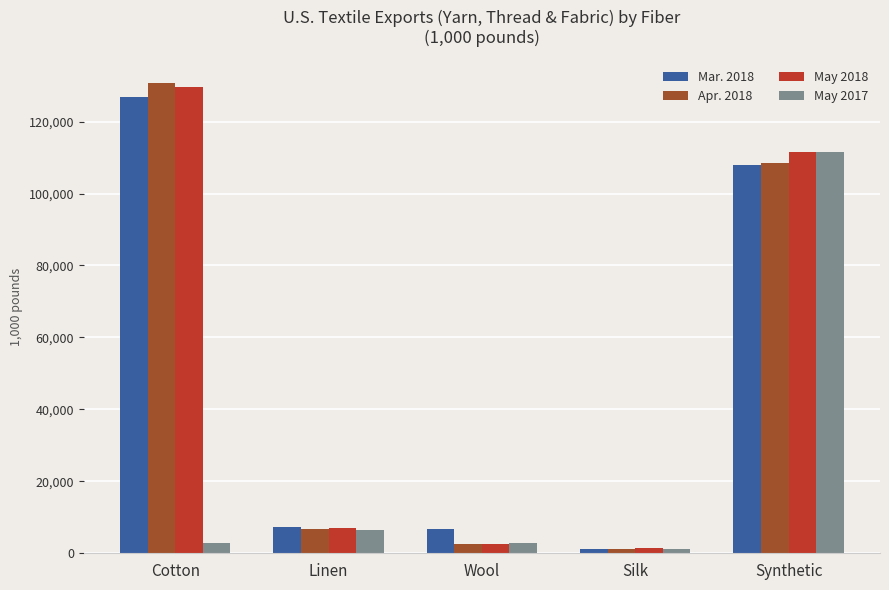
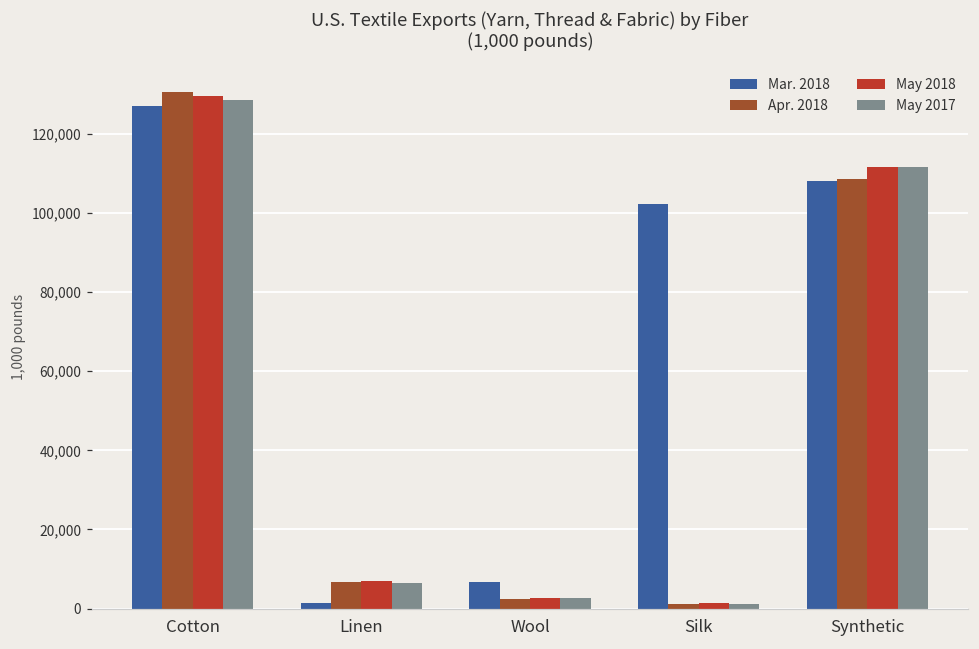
  {
    "Mar. 2018": {
      "Cotton": "127,000",
-     "Linen": "7,000",
+     "Linen": "1,000",
      "Wool": "7,000",
-     "Silk": "1,000",
+     "Silk": "102,000",
      "Synthetic": "108,000"
    },
    "May 2017": {
-     "Cotton": "3,000",
+     "Cotton": "129,000",
      "Linen": "7,000",
      "Wool": "3,000",
      "Silk": "1,000",
      "Synthetic": "112,000"
    }
  }
